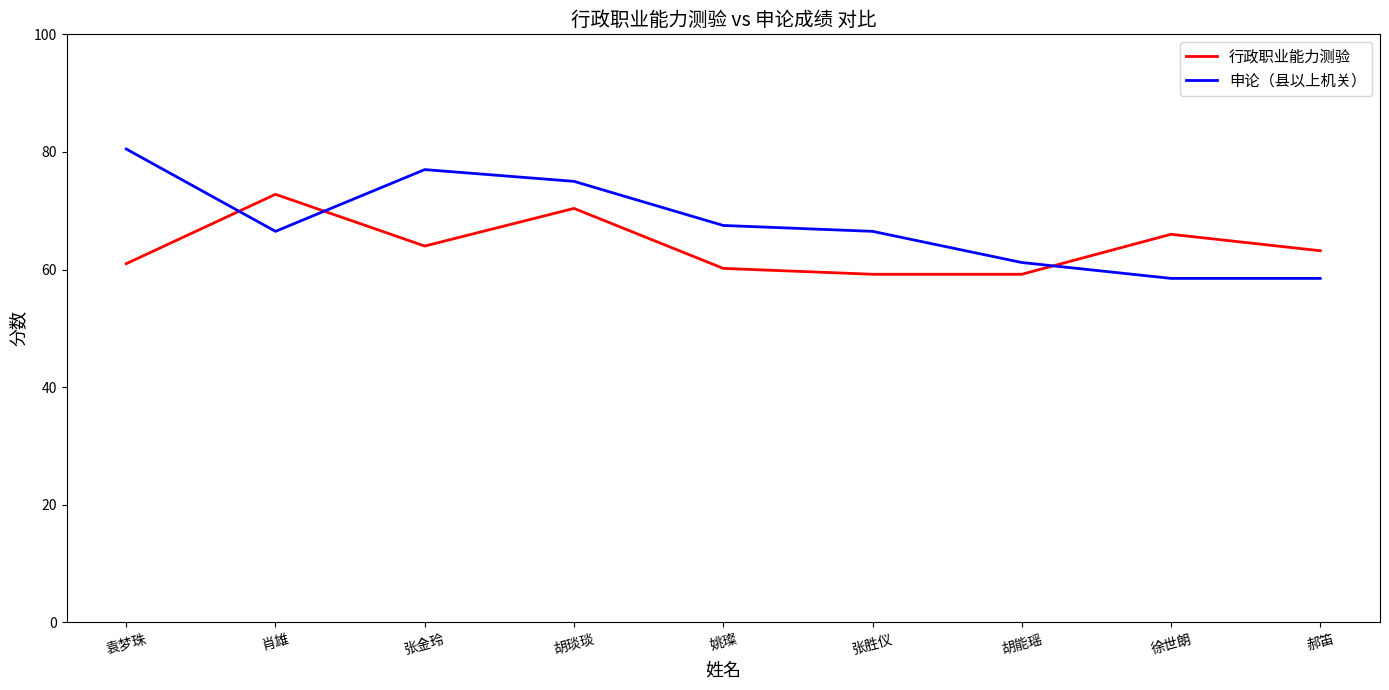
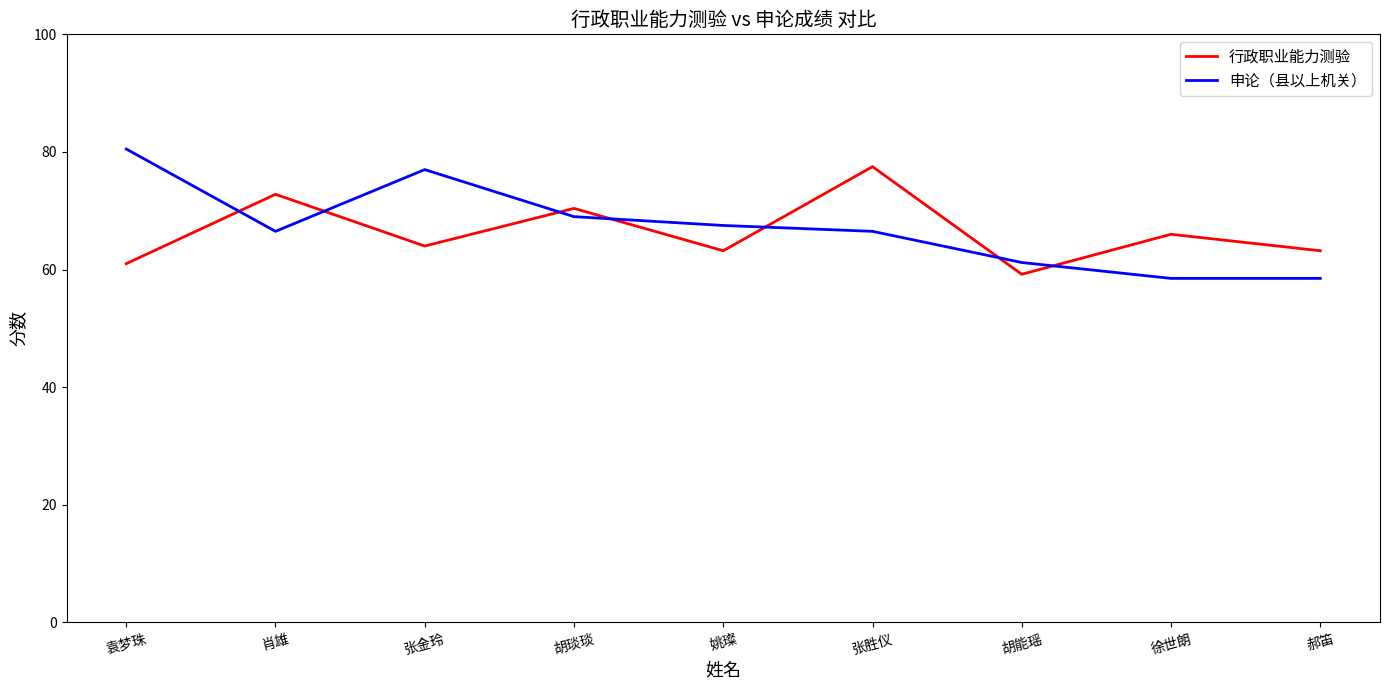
  {
    "行政职业能力测验": {
      "袁梦珠": 61,
      "肖雄": 73,
      "张金玲": 64,
      "胡琰琰": 70,
-     "姚璨": 60,
-     "张胜仪": 59,
+     "姚璨": 63,
+     "张胜仪": 78,
      "胡能瑶": 59,
      "徐世朗": 66,
      "郝笛": 63
    },
    "申论（县以上机关）": {
      "袁梦珠": 81,
      "肖雄": 67,
      "张金玲": 77,
-     "胡琰琰": 75,
+     "胡琰琰": 69,
      "姚璨": 68,
      "张胜仪": 67,
      "胡能瑶": 61,
      "徐世朗": 59,
      "郝笛": 59
    }
  }
